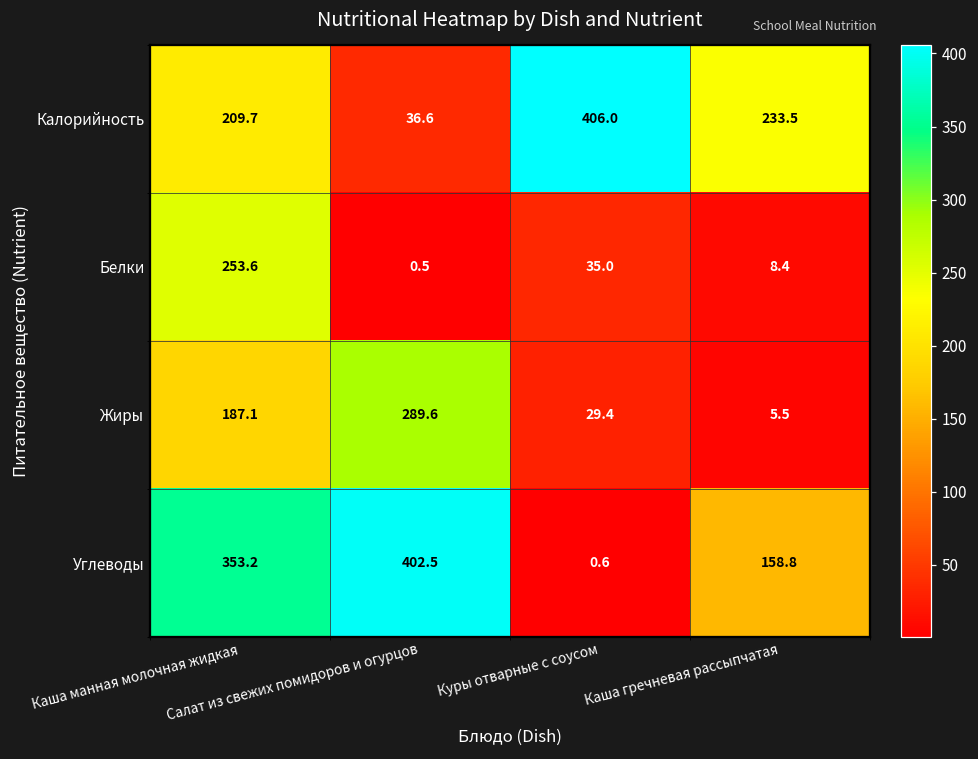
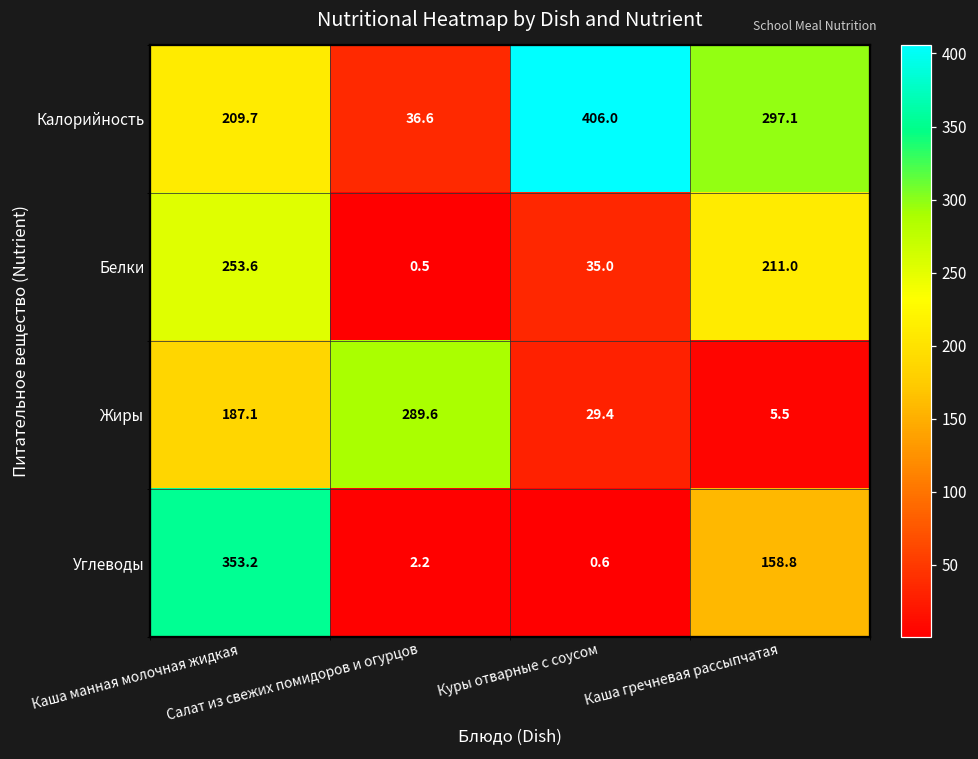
  {
    "Калорийность": {
      "Каша манная молочная жидкая": 209.7,
      "Салат из свежих помидоров и огурцов": 36.6,
      "Куры отварные с соусом": 406.0,
-     "Каша гречневая рассыпчатая": 233.5
+     "Каша гречневая рассыпчатая": 297.1
    },
    "Белки": {
      "Каша манная молочная жидкая": 253.6,
      "Салат из свежих помидоров и огурцов": 0.5,
      "Куры отварные с соусом": 35.0,
-     "Каша гречневая рассыпчатая": 8.4
+     "Каша гречневая рассыпчатая": 211.0
    },
    "Жиры": {
      "Каша манная молочная жидкая": 187.1,
      "Салат из свежих помидоров и огурцов": 289.6,
      "Куры отварные с соусом": 29.4,
      "Каша гречневая рассыпчатая": 5.5
    },
    "Углеводы": {
      "Каша манная молочная жидкая": 353.2,
-     "Салат из свежих помидоров и огурцов": 402.5,
+     "Салат из свежих помидоров и огурцов": 2.2,
      "Куры отварные с соусом": 0.6,
      "Каша гречневая рассыпчатая": 158.8
    }
  }
